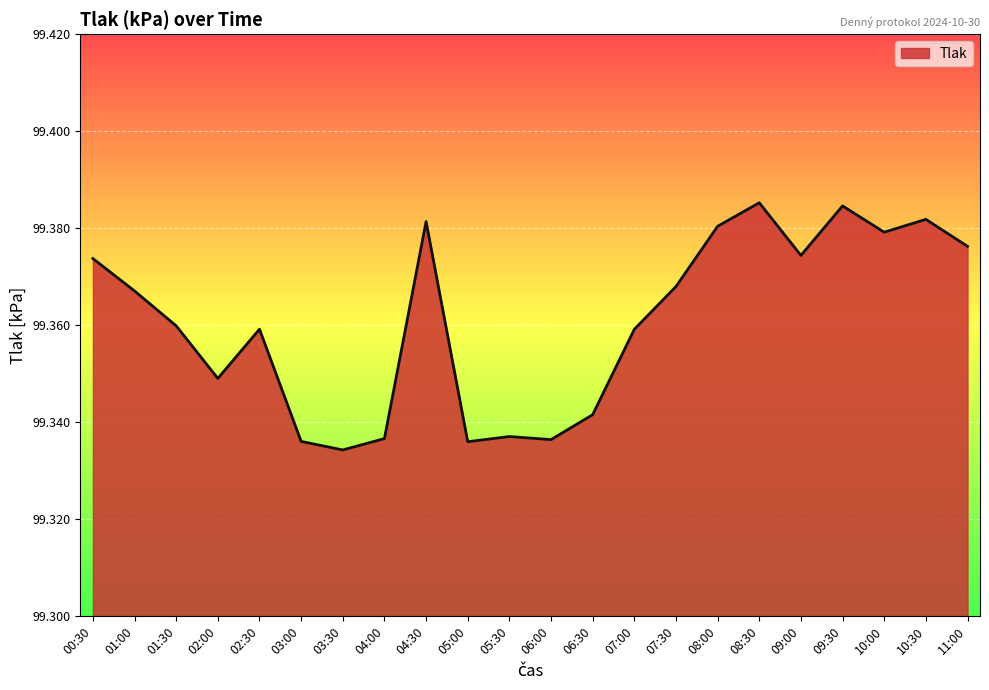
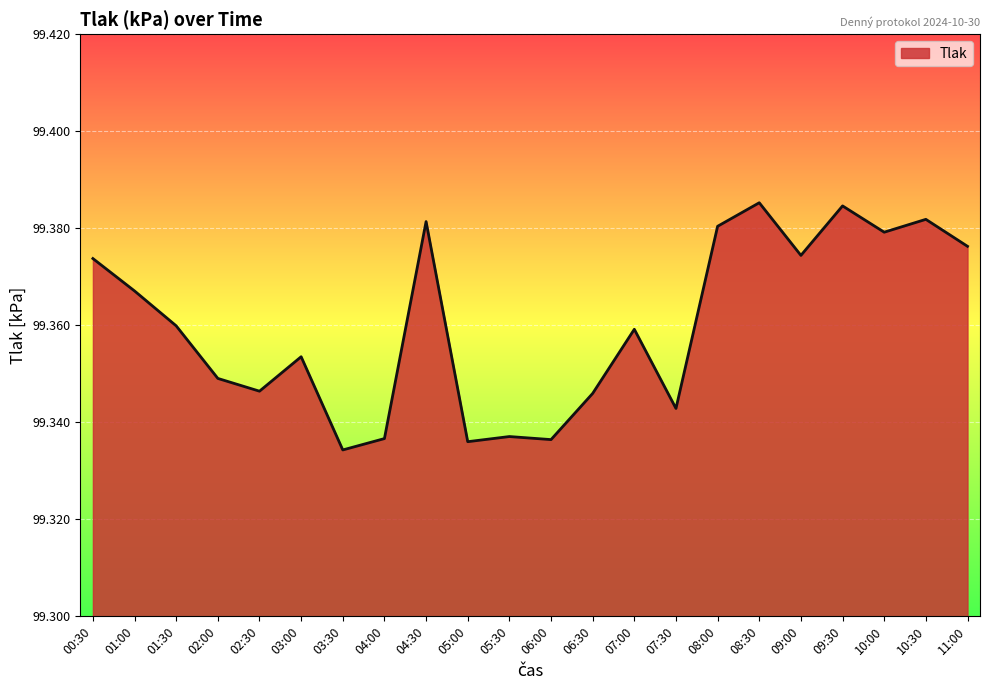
  {
    "00:30": 99.374,
    "01:00": 99.367,
    "01:30": 99.360,
    "02:00": 99.349,
-   "02:30": 99.359,
-   "03:00": 99.336,
+   "02:30": 99.346,
+   "03:00": 99.354,
    "03:30": 99.334,
    "04:00": 99.337,
    "04:30": 99.381,
    "05:00": 99.336,
    "05:30": 99.337,
    "06:00": 99.336,
-   "06:30": 99.342,
+   "06:30": 99.346,
    "07:00": 99.359,
-   "07:30": 99.368,
+   "07:30": 99.343,
    "08:00": 99.380,
    "08:30": 99.385,
    "09:00": 99.374,
    "09:30": 99.385,
    "10:00": 99.379,
    "10:30": 99.382,
    "11:00": 99.376
  }
